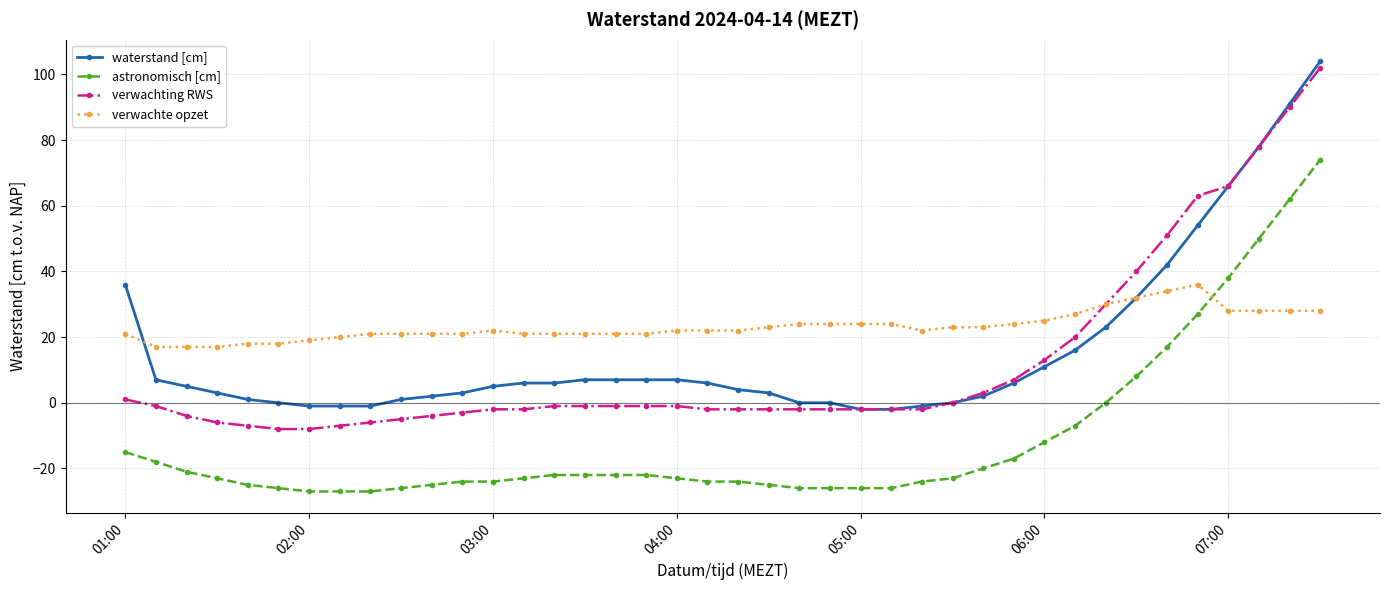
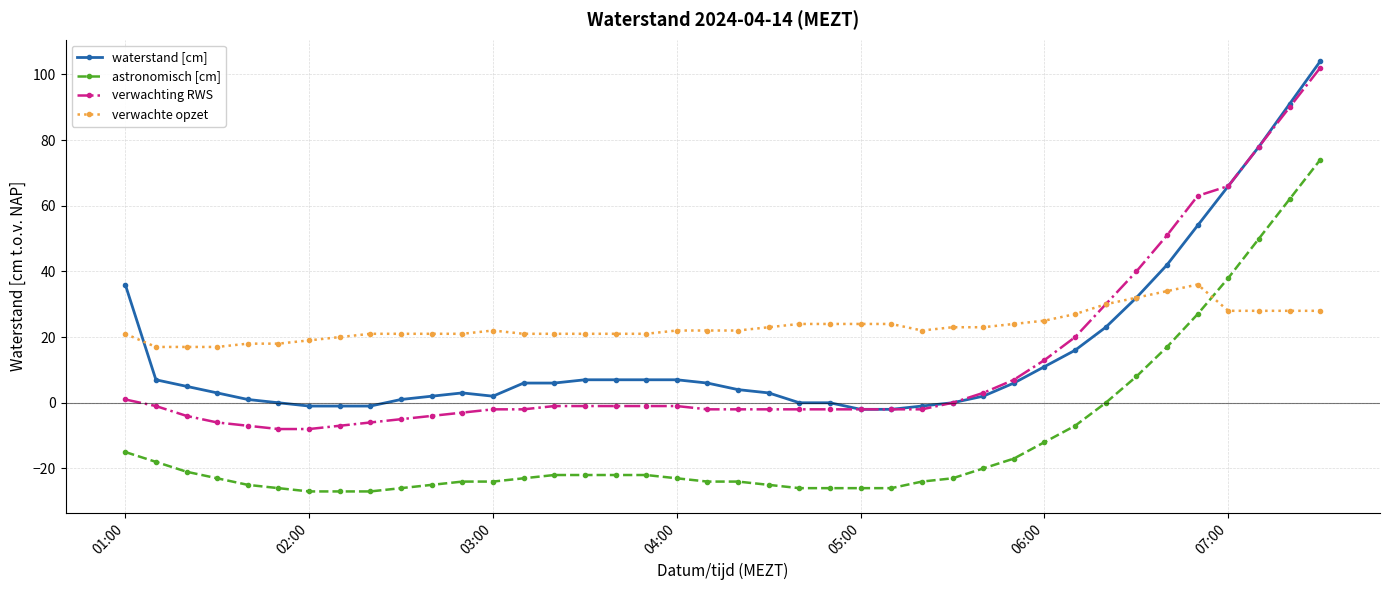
  {
    "waterstand [cm]": {
      "01:00": 36,
      "02:00": -1,
-     "03:00": 5,
+     "03:00": 2,
      "04:00": 7,
      "06:00": 11
    },
    "astronomisch [cm]": {
      "01:00": -15,
      "02:00": -27,
      "03:00": -24,
      "04:00": -23,
      "05:00": -26,
      "06:00": -12,
      "07:00": 38
    },
    "verwachting RWS": {
      "01:00": 1,
      "02:00": -8,
      "03:00": -2,
      "04:00": -1,
      "06:00": 13
    },
    "verwachte opzet": {
      "01:00": 21,
      "02:00": 19,
      "03:00": 22,
      "04:00": 22,
      "05:00": 24,
      "06:00": 25,
      "07:00": 28
    }
  }
